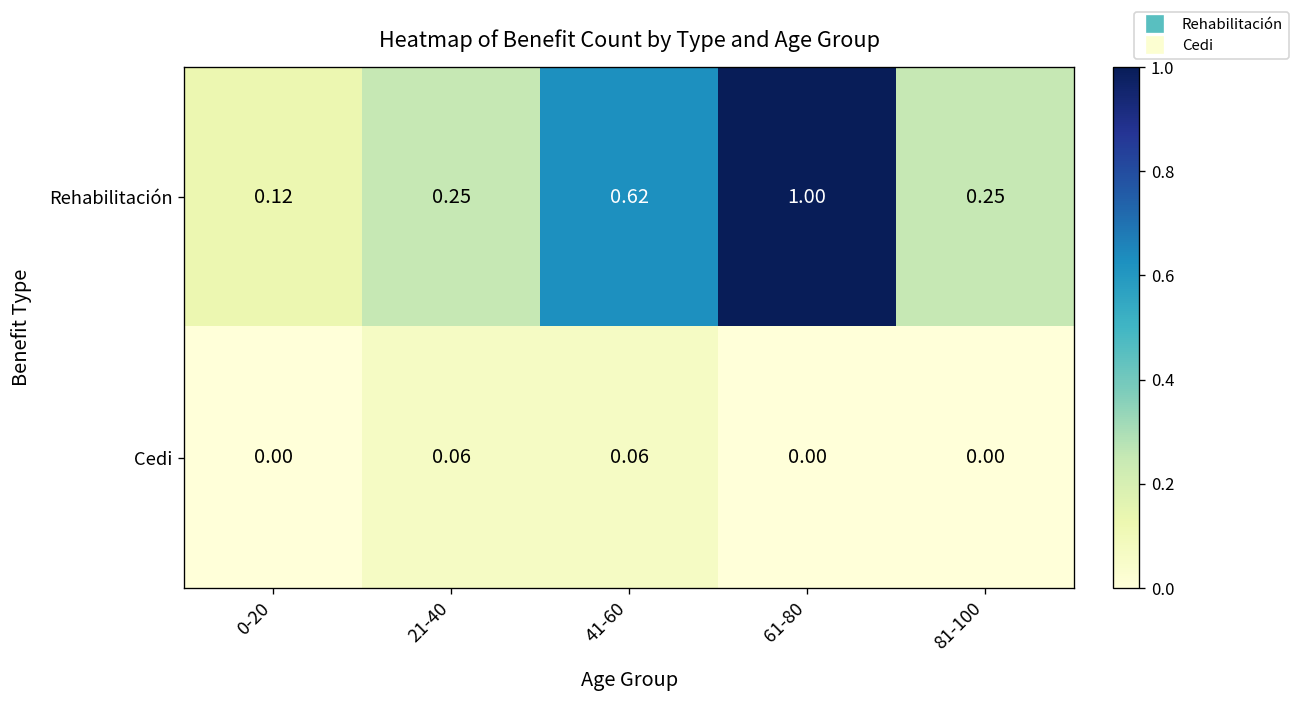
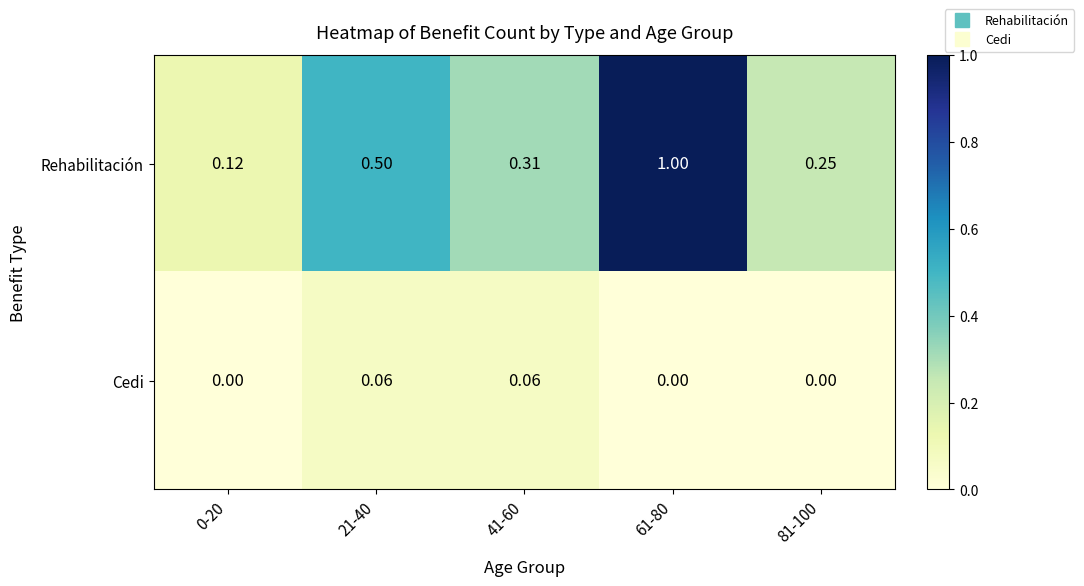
  {
    "Rehabilitación": {
      "0-20": 0.12,
-     "21-40": 0.25,
-     "41-60": 0.62,
+     "21-40": 0.50,
+     "41-60": 0.31,
      "61-80": 1.00,
      "81-100": 0.25
    },
    "Cedi": {
      "0-20": 0.00,
      "21-40": 0.06,
      "41-60": 0.06,
      "61-80": 0.00,
      "81-100": 0.00
    }
  }
